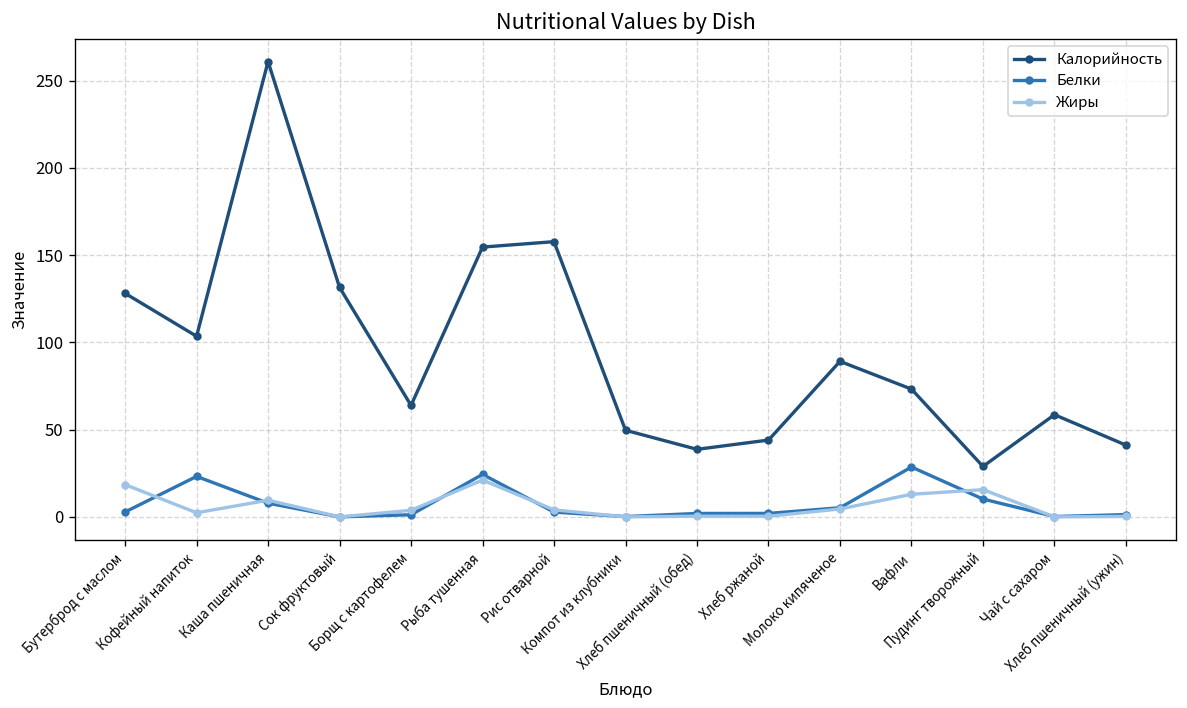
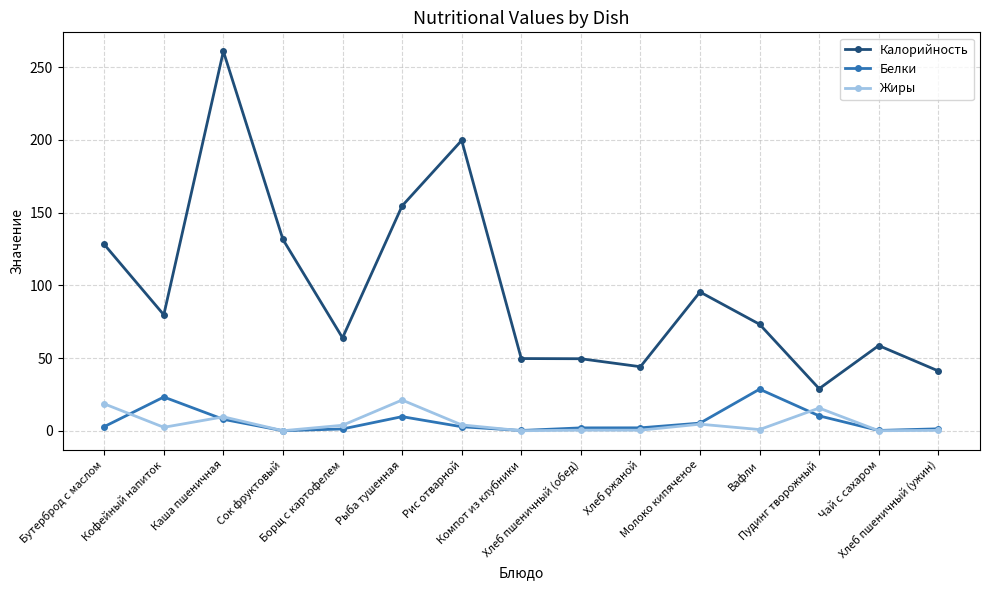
  {
    "Калорийность": {
      "Бутерброд с маслом": 128,
-     "Кофейный напиток": 104,
+     "Кофейный напиток": 80,
      "Каша пшеничная": 261,
      "Сок фруктовый": 132,
      "Борщ с картофелем": 64,
      "Рыба тушенная": 155,
-     "Рис отварной": 158,
+     "Рис отварной": 200,
      "Компот из клубники": 50,
-     "Хлеб пшеничный (обед)": 39,
+     "Хлеб пшеничный (обед)": 50,
      "Хлеб ржаной": 44,
-     "Молоко кипяченое": 89,
+     "Молоко кипяченое": 95,
      "Вафли": 73,
      "Пудинг творожный": 29,
      "Чай с сахаром": 59,
      "Хлеб пшеничный (ужин)": 41
    },
    "Белки": {
      "Бутерброд с маслом": 3,
      "Кофейный напиток": 23,
      "Борщ с картофелем": 1,
-     "Рыба тушенная": 24,
+     "Рыба тушенная": 10,
      "Вафли": 29,
      "Пудинг творожный": 10
    },
    "Жиры": {
      "Бутерброд с маслом": 18,
      "Кофейный напиток": 2,
      "Борщ с картофелем": 4,
      "Рыба тушенная": 21,
-     "Вафли": 13,
+     "Вафли": 1,
      "Пудинг творожный": 16
    }
  }
